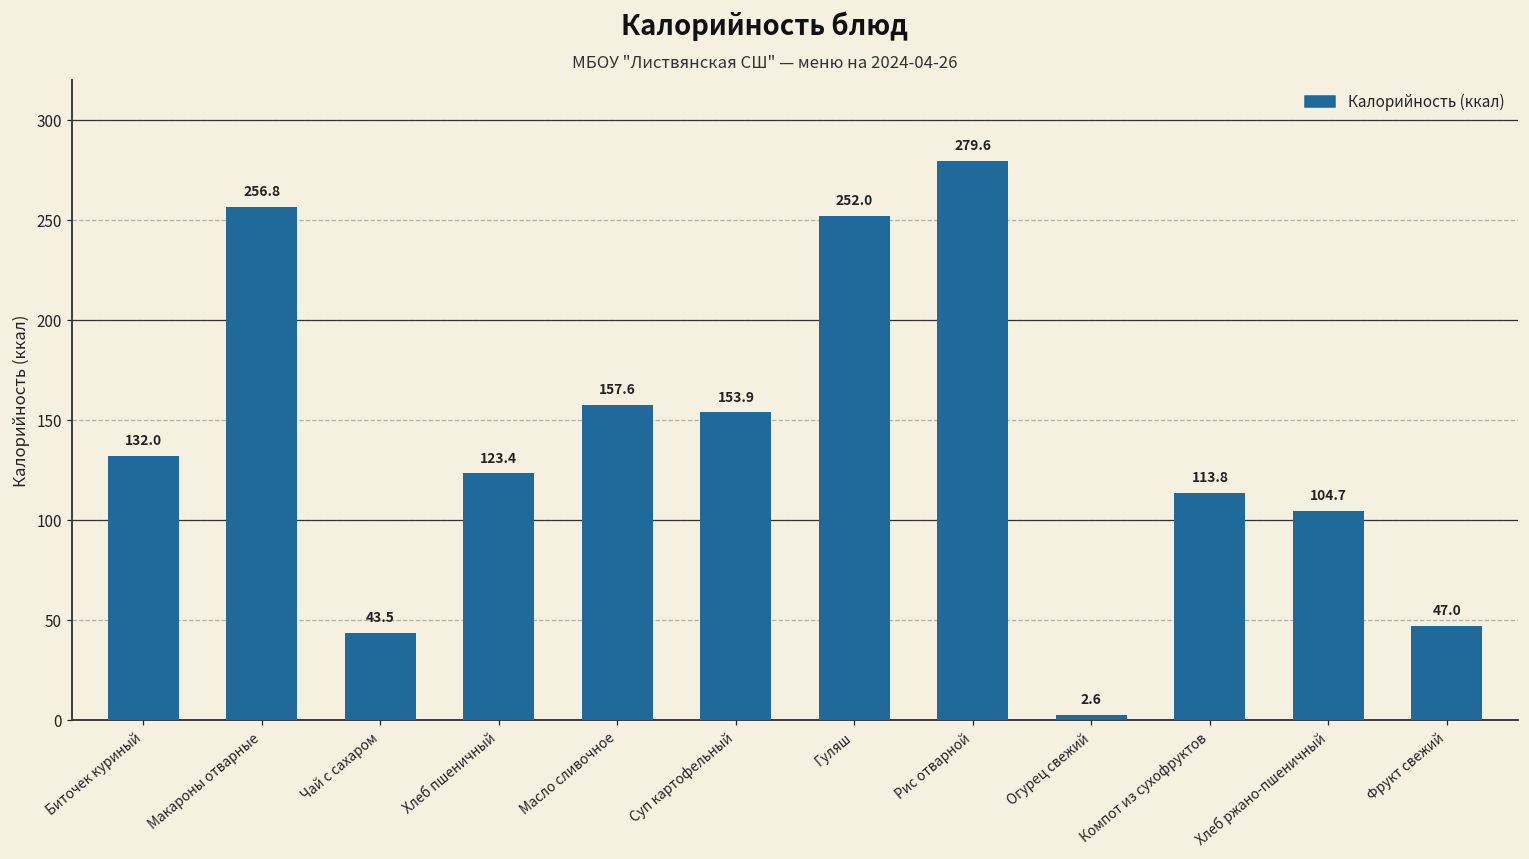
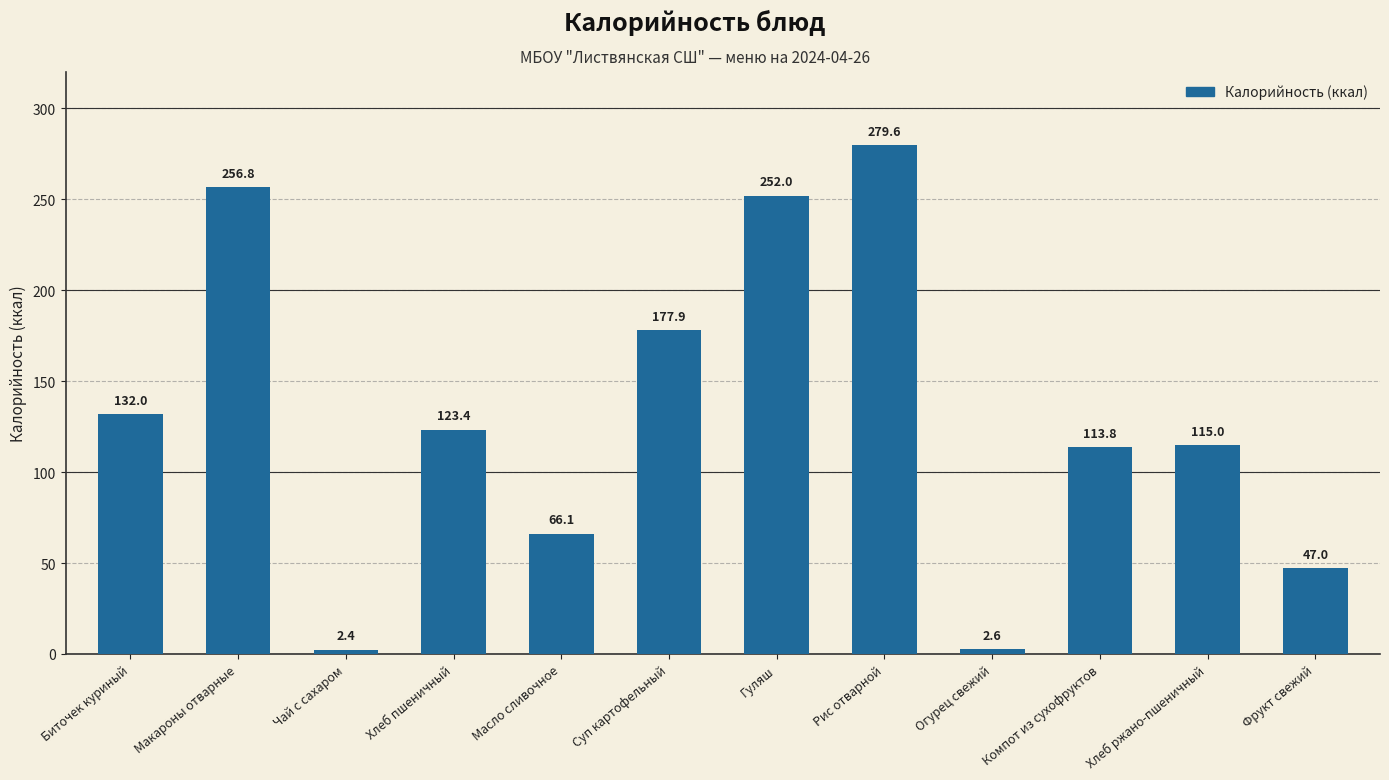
  {
    "Биточек куриный": 132.0,
    "Макароны отварные": 256.8,
-   "Чай с сахаром": 43.5,
+   "Чай с сахаром": 2.4,
    "Хлеб пшеничный": 123.4,
-   "Масло сливочное": 157.6,
-   "Суп картофельный": 153.9,
+   "Масло сливочное": 66.1,
+   "Суп картофельный": 177.9,
    "Гуляш": 252.0,
    "Рис отварной": 279.6,
    "Огурец свежий": 2.6,
    "Компот из сухофруктов": 113.8,
-   "Хлеб ржано-пшеничный": 104.7,
+   "Хлеб ржано-пшеничный": 115.0,
    "Фрукт свежий": 47.0
  }
